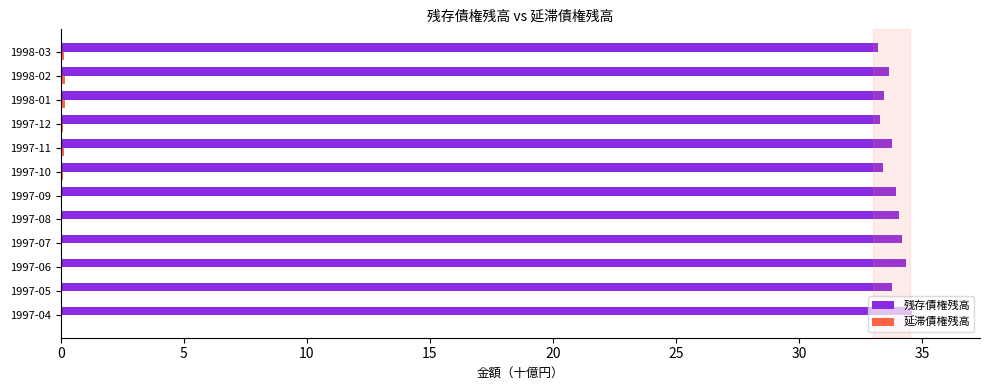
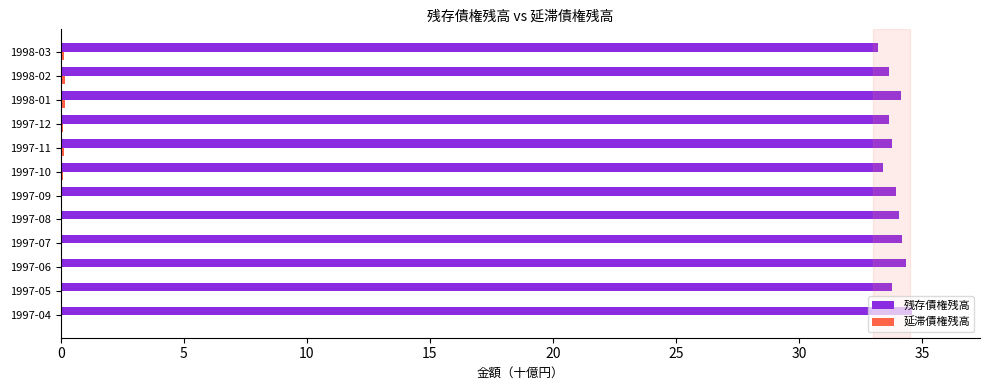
  {
    "残存債権残高": {
      "1998-03": 33.2,
      "1998-02": 33.6,
-     "1998-01": 33.5,
-     "1997-12": 33.3,
+     "1998-01": 34.1,
+     "1997-12": 33.7,
      "1997-11": 33.8,
      "1997-10": 33.4,
      "1997-09": 33.9,
      "1997-08": 34.0,
      "1997-07": 34.2,
      "1997-06": 34.3,
      "1997-05": 33.7
    },
    "延滞債権残高": {
      "1998-03": 0.1,
      "1998-02": 0.2,
      "1998-01": 0.2,
      "1997-11": 0.1
    }
  }
